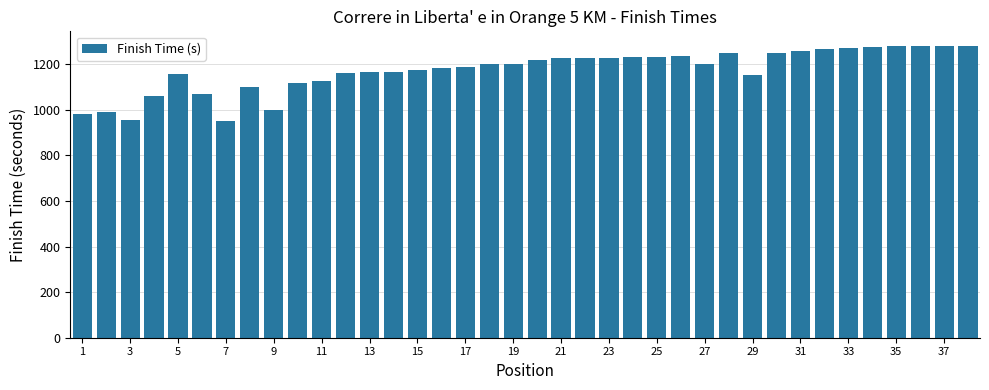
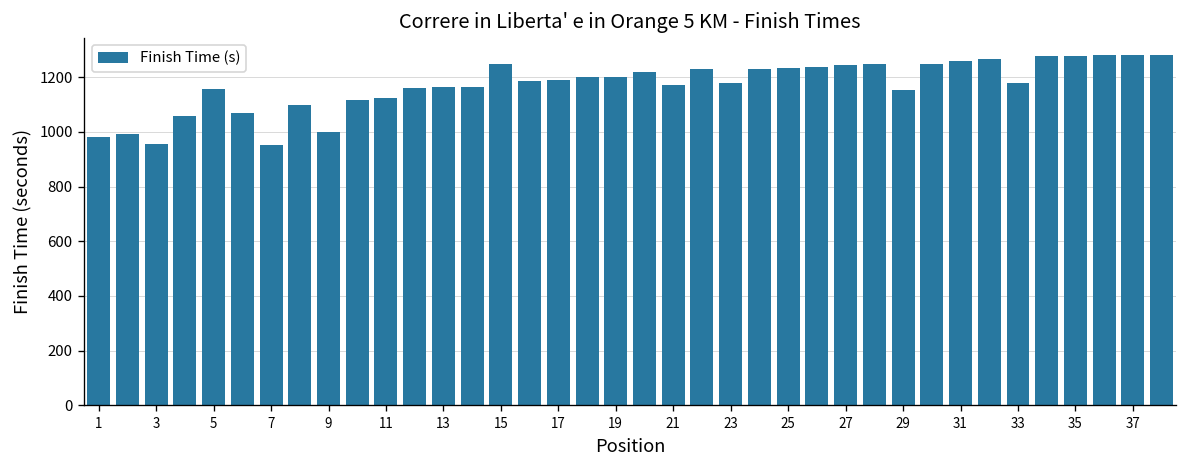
  {
    "1": 980,
    "3": 960,
    "5": 1160,
    "7": 950,
    "9": 1000,
    "11": 1130,
    "13": 1170,
-   "15": 1180,
+   "15": 1250,
    "17": 1190,
    "19": 1200,
-   "21": 1230,
-   "23": 1230,
+   "21": 1170,
+   "23": 1180,
    "25": 1230,
-   "27": 1200,
+   "27": 1240,
    "29": 1150,
    "31": 1260,
-   "33": 1270,
+   "33": 1180,
    "35": 1280,
    "37": 1280
  }
